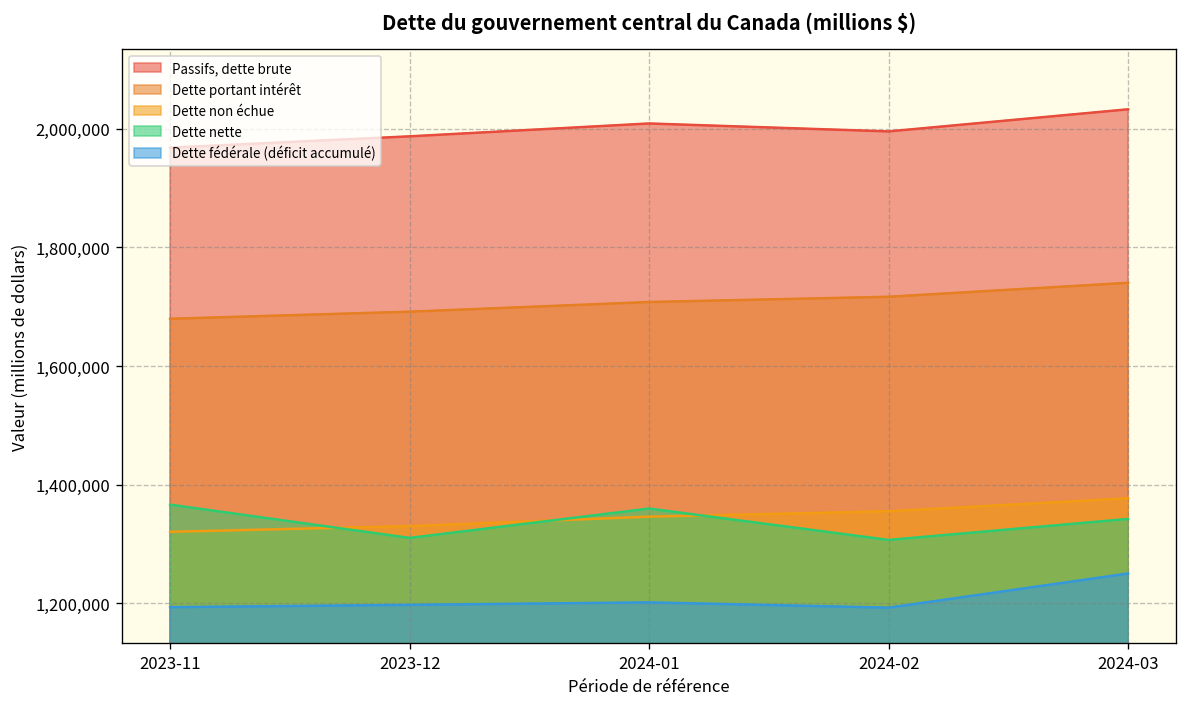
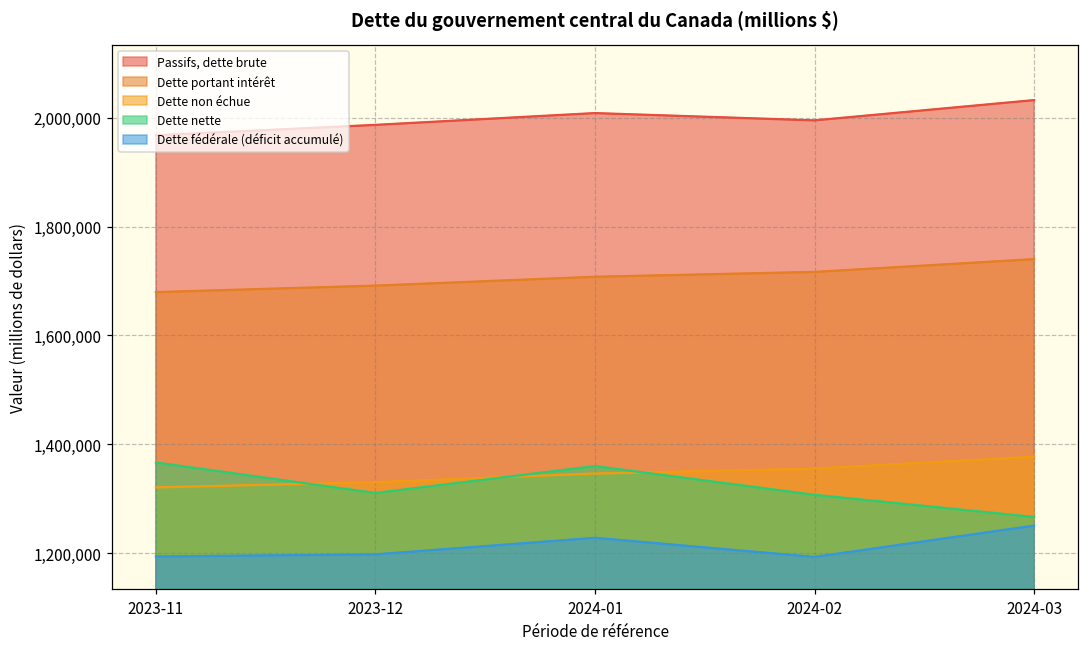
  {
    "Dette nette": {
      "2023-11": "1,370,000",
      "2023-12": "1,310,000",
      "2024-01": "1,360,000",
      "2024-02": "1,310,000",
-     "2024-03": "1,340,000"
+     "2024-03": "1,270,000"
    },
    "Dette fédérale (déficit accumulé)": {
      "2023-11": "1,190,000",
      "2023-12": "1,200,000",
-     "2024-01": "1,200,000",
+     "2024-01": "1,230,000",
      "2024-02": "1,190,000",
      "2024-03": "1,250,000"
    }
  }
